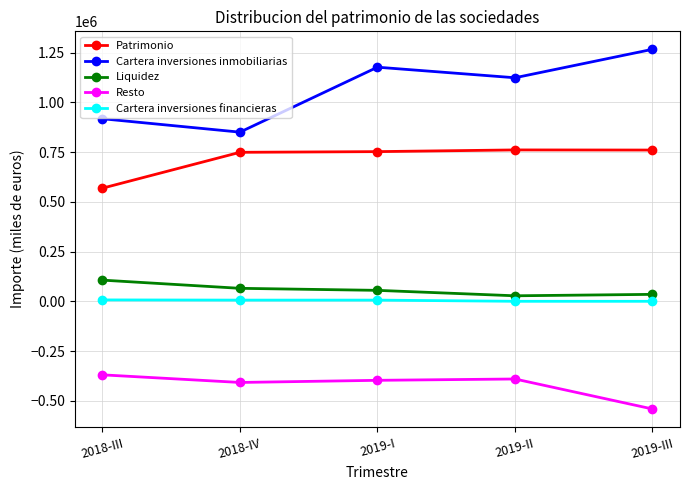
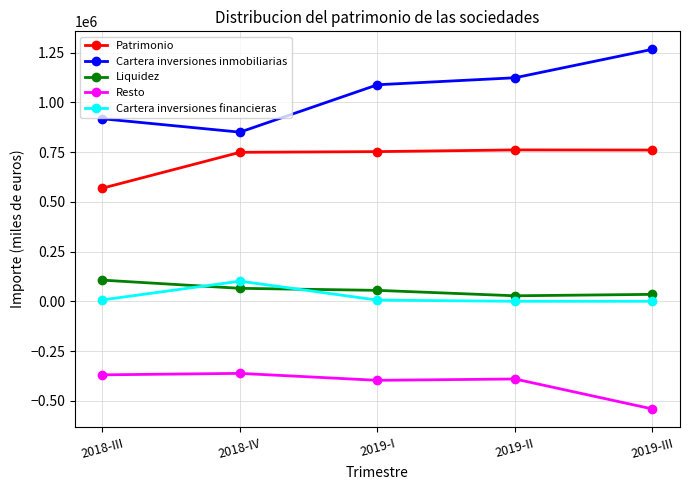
  {
    "Patrimonio": {
      "2018-III": 570000,
      "2018-IV": 750000,
      "2019-I": 750000,
      "2019-II": 760000,
      "2019-III": 760000
    },
    "Cartera inversiones inmobiliarias": {
      "2018-III": 920000,
      "2018-IV": 850000,
-     "2019-I": 1180000,
+     "2019-I": 1090000,
      "2019-II": 1120000,
      "2019-III": 1270000
    },
    "Liquidez": {
      "2018-III": 110000,
      "2018-IV": 70000,
      "2019-I": 60000,
      "2019-II": 30000,
      "2019-III": 30000
    },
    "Resto": {
      "2018-III": -370000,
-     "2018-IV": -410000,
+     "2018-IV": -360000,
      "2019-I": -400000,
      "2019-II": -390000,
      "2019-III": -540000
    },
    "Cartera inversiones financieras": {
      "2018-III": 10000,
-     "2018-IV": 10000,
+     "2018-IV": 100000,
      "2019-I": 10000,
      "2019-II": 0,
      "2019-III": 0
    }
  }
